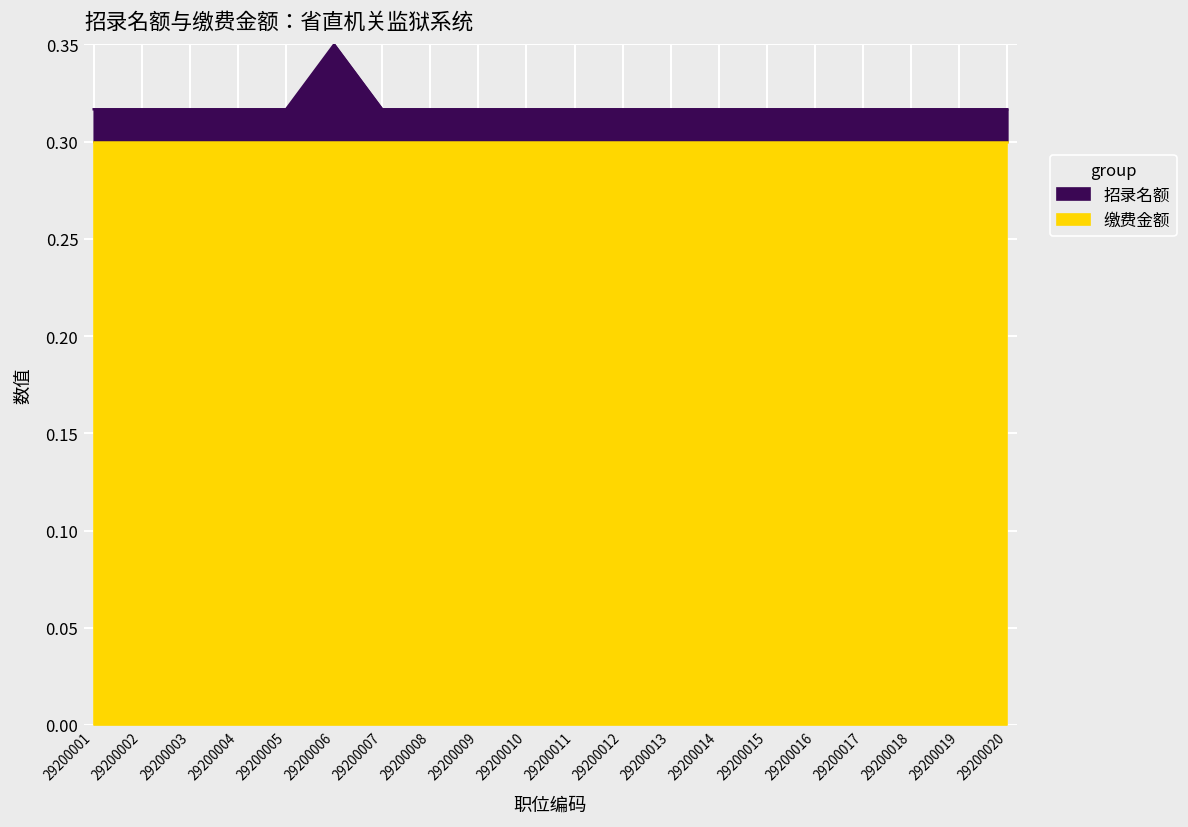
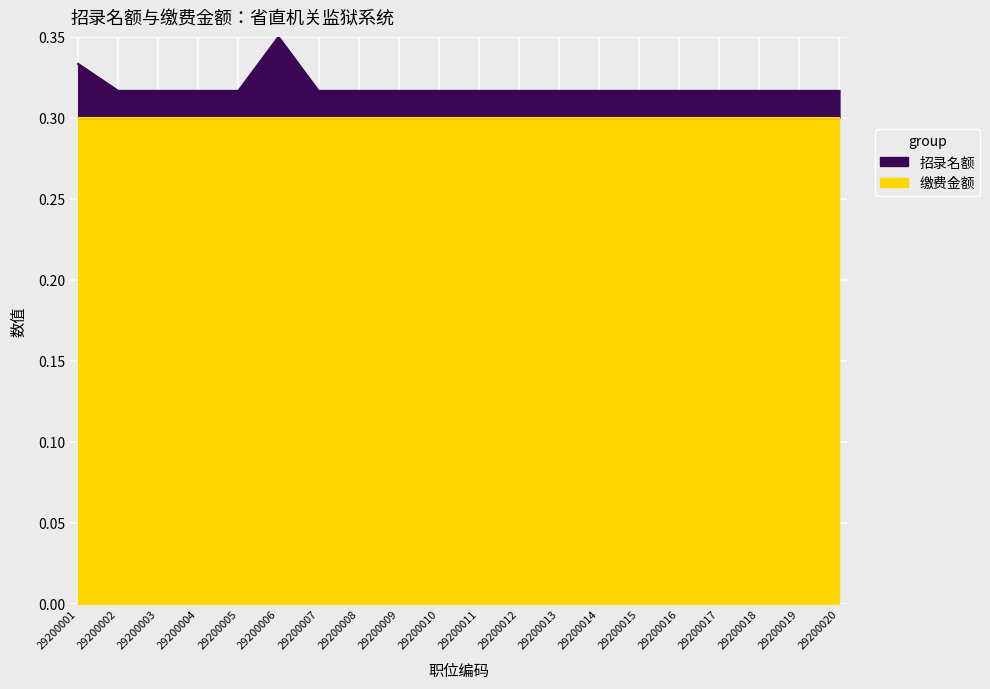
  {
    "招录名额": {
-     "29200001": 0.317,
+     "29200001": 0.333,
      "29200002": 0.317,
      "29200003": 0.317,
      "29200004": 0.317,
      "29200005": 0.317,
      "29200006": 0.350,
      "29200007": 0.317,
      "29200008": 0.317,
      "29200009": 0.317,
      "29200010": 0.317,
      "29200011": 0.317,
      "29200012": 0.317,
      "29200013": 0.317,
      "29200014": 0.317,
      "29200015": 0.317,
      "29200016": 0.317,
      "29200017": 0.317,
      "29200018": 0.317,
      "29200019": 0.317,
      "29200020": 0.317
    },
    "缴费金额": {
      "29200001": 0.300,
      "29200002": 0.300,
      "29200003": 0.300,
      "29200004": 0.300,
      "29200005": 0.300,
      "29200006": 0.300,
      "29200007": 0.300,
      "29200008": 0.300,
      "29200009": 0.300,
      "29200010": 0.300,
      "29200011": 0.300,
      "29200012": 0.300,
      "29200013": 0.300,
      "29200014": 0.300,
      "29200015": 0.300,
      "29200016": 0.300,
      "29200017": 0.300,
      "29200018": 0.300,
      "29200019": 0.300,
      "29200020": 0.300
    }
  }
